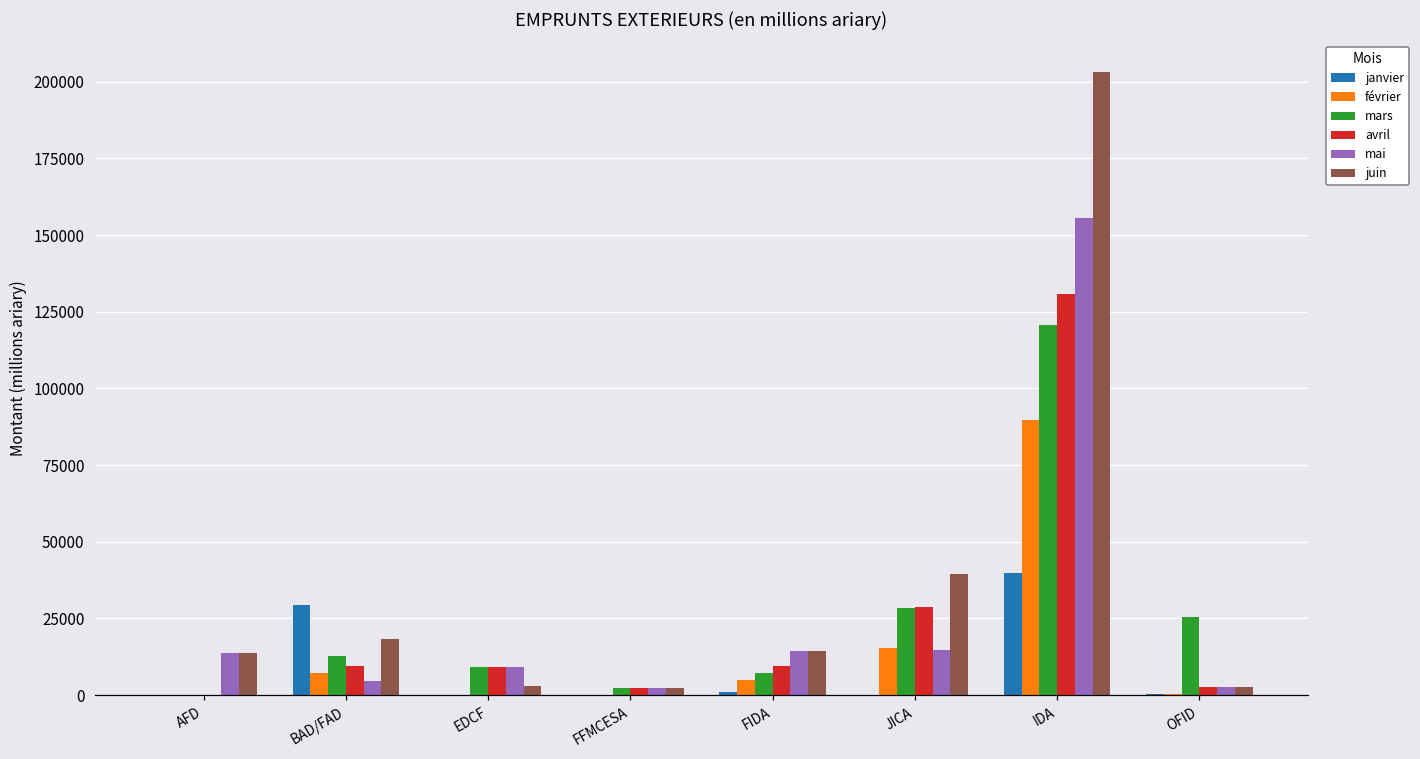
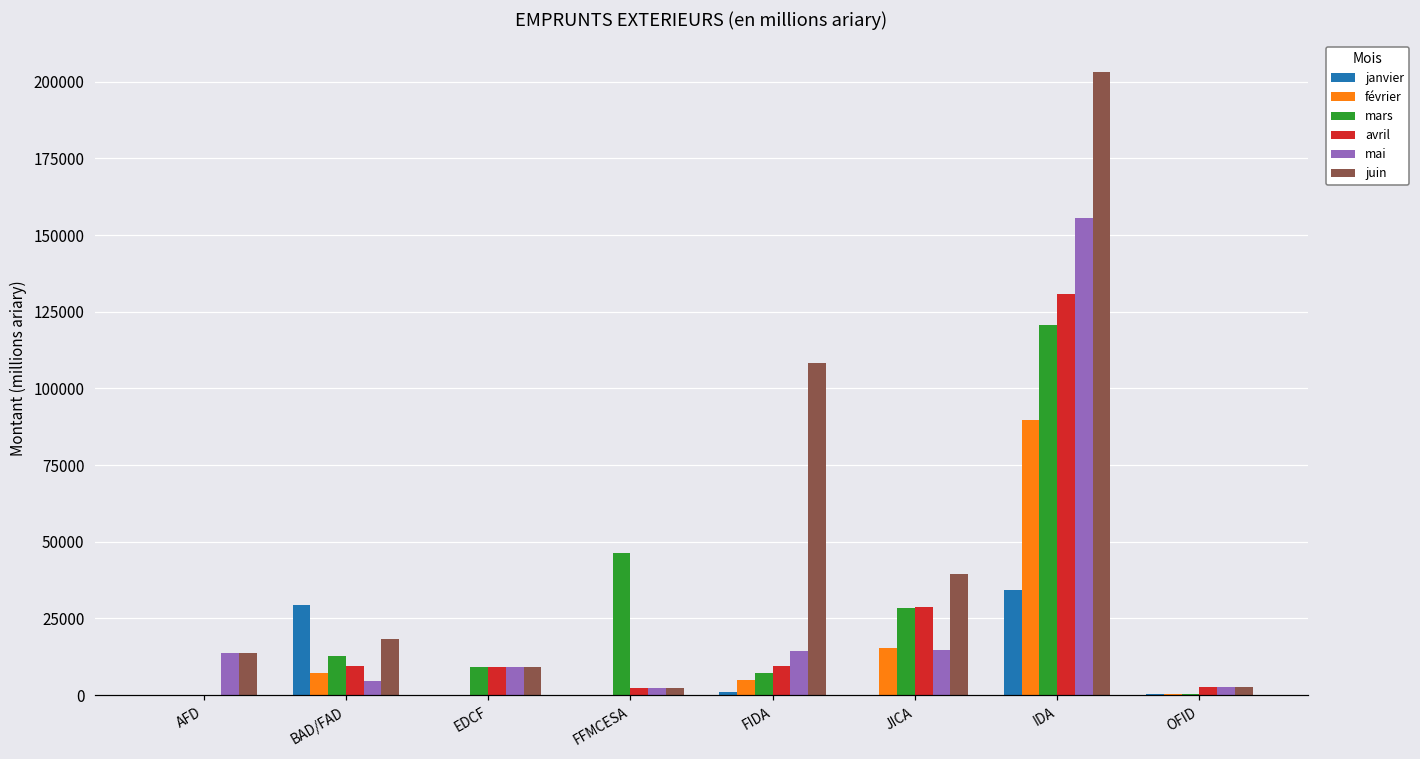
  {
    "janvier": {
      "AFD": 0,
      "BAD/FAD": 29000,
      "EDCF": 0,
      "FFMCESA": 0,
      "FIDA": 1000,
      "JICA": 0,
-     "IDA": 40000
+     "IDA": 34000
    },
    "février": {
      "AFD": 0,
      "BAD/FAD": 7000,
      "EDCF": 0,
      "FFMCESA": 0,
      "FIDA": 5000,
      "JICA": 15000,
      "IDA": 90000
    },
    "mars": {
      "AFD": 0,
      "BAD/FAD": 13000,
      "EDCF": 9000,
-     "FFMCESA": 2000,
+     "FFMCESA": 46000,
      "FIDA": 7000,
      "JICA": 28000,
      "IDA": 121000,
-     "OFID": 25000
+     "OFID": 0
    },
    "avril": {
      "AFD": 0,
      "BAD/FAD": 9000,
      "EDCF": 9000,
      "FFMCESA": 2000,
      "FIDA": 10000,
      "JICA": 29000,
      "IDA": 131000,
      "OFID": 3000
    },
    "mai": {
      "AFD": 14000,
      "BAD/FAD": 5000,
      "EDCF": 9000,
      "FFMCESA": 2000,
      "FIDA": 14000,
      "JICA": 15000,
      "IDA": 156000,
      "OFID": 3000
    },
    "juin": {
      "AFD": 14000,
      "BAD/FAD": 18000,
-     "EDCF": 3000,
+     "EDCF": 9000,
      "FFMCESA": 2000,
-     "FIDA": 14000,
+     "FIDA": 108000,
      "JICA": 39000,
      "IDA": 203000,
      "OFID": 3000
    }
  }
